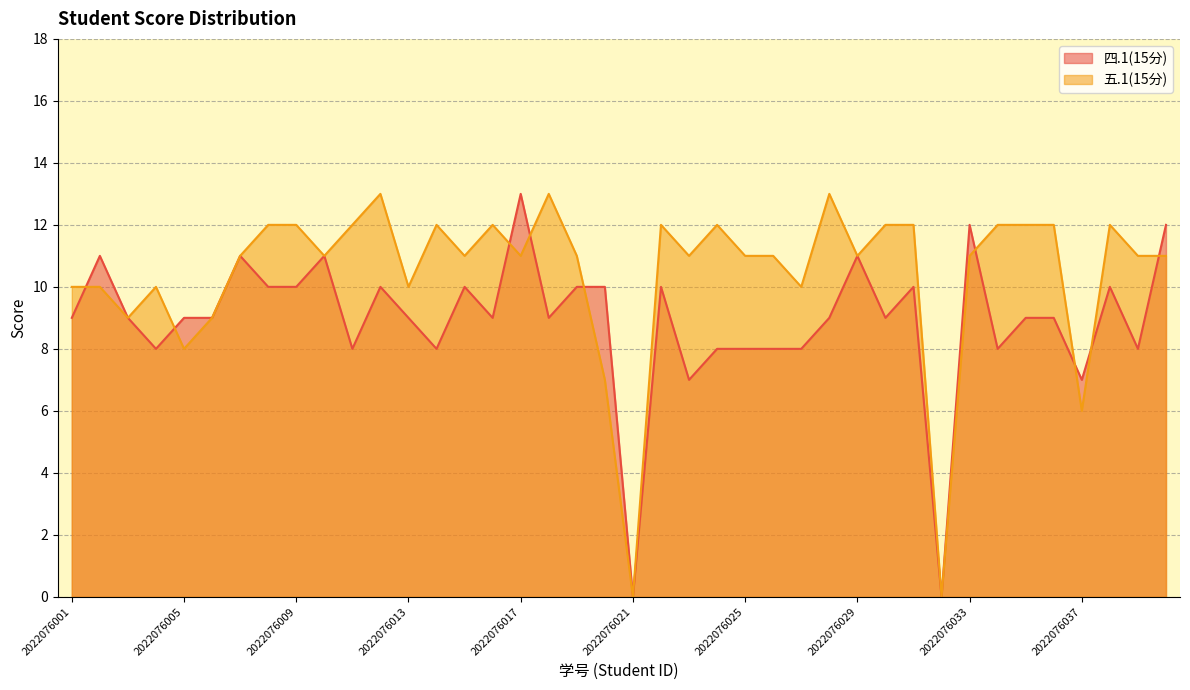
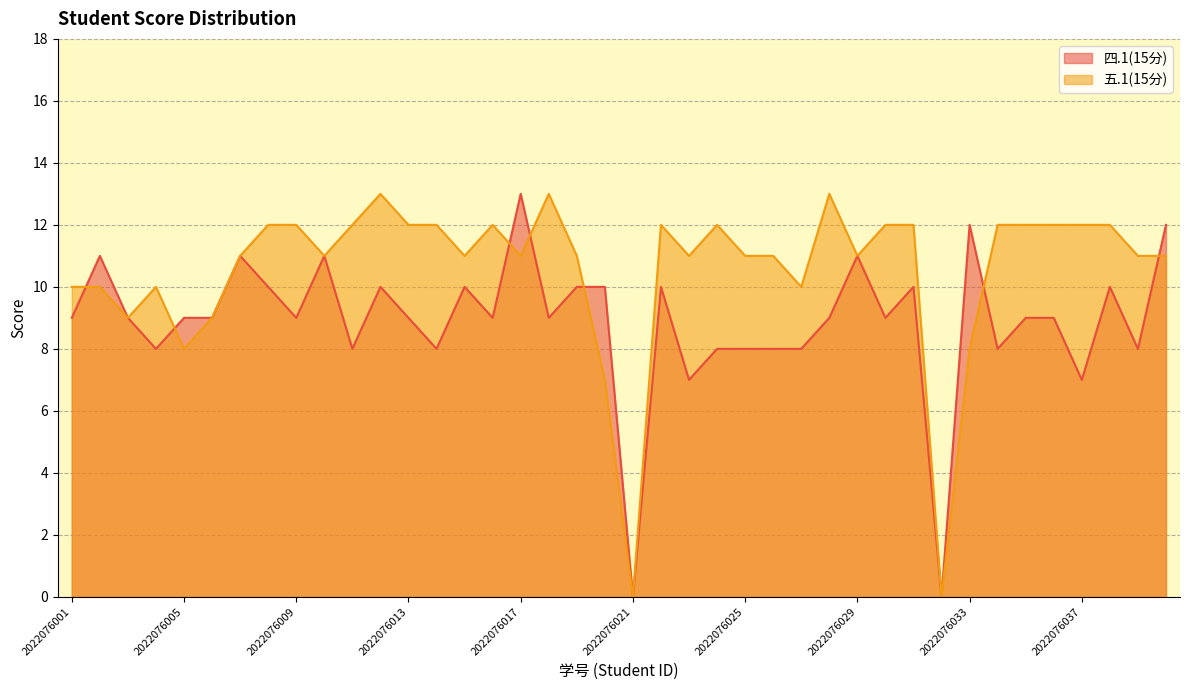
  {
    "四.1(15分)": {
      "2022076001": 9,
      "2022076005": 9,
-     "2022076009": 10,
+     "2022076009": 9,
      "2022076013": 9,
      "2022076017": 13,
      "2022076025": 8,
      "2022076033": 12,
      "2022076037": 7
    },
    "五.1(15分)": {
      "2022076001": 10,
      "2022076005": 8,
      "2022076009": 12,
-     "2022076013": 10,
+     "2022076013": 12,
      "2022076017": 11,
      "2022076025": 11,
-     "2022076033": 11,
-     "2022076037": 6
+     "2022076033": 8,
+     "2022076037": 12
    }
  }
